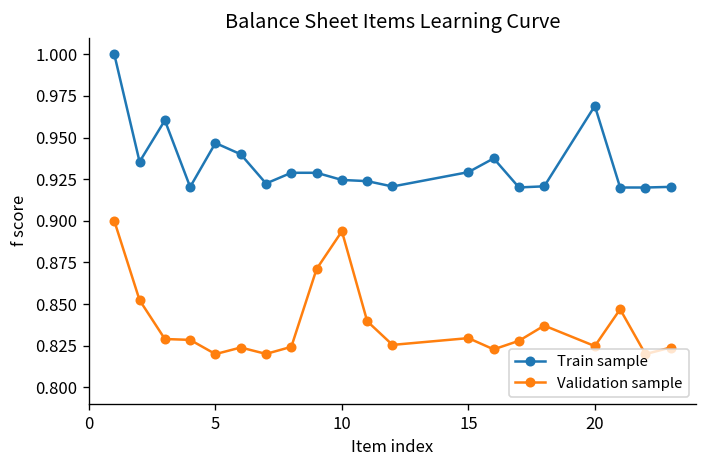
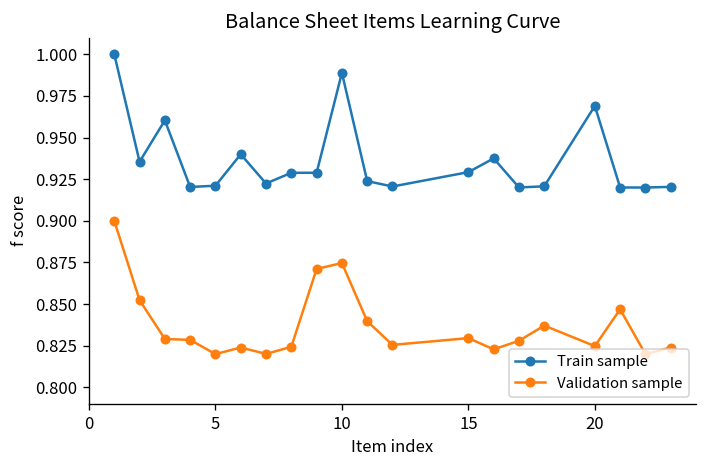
  {
    "Train sample": {
-     "5": 0.947,
-     "10": 0.925,
+     "5": 0.921,
+     "10": 0.989,
      "15": 0.929,
      "20": 0.969
    },
    "Validation sample": {
      "5": 0.820,
-     "10": 0.894,
+     "10": 0.875,
      "15": 0.830
    }
  }
